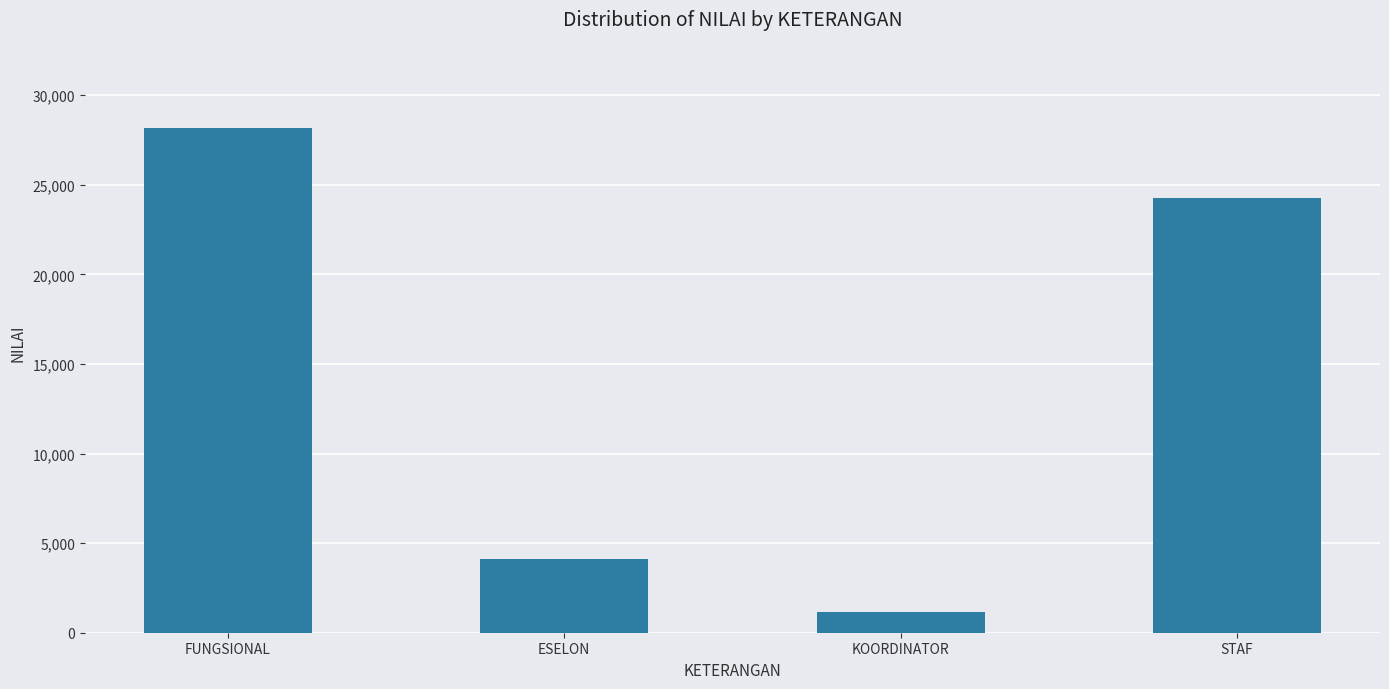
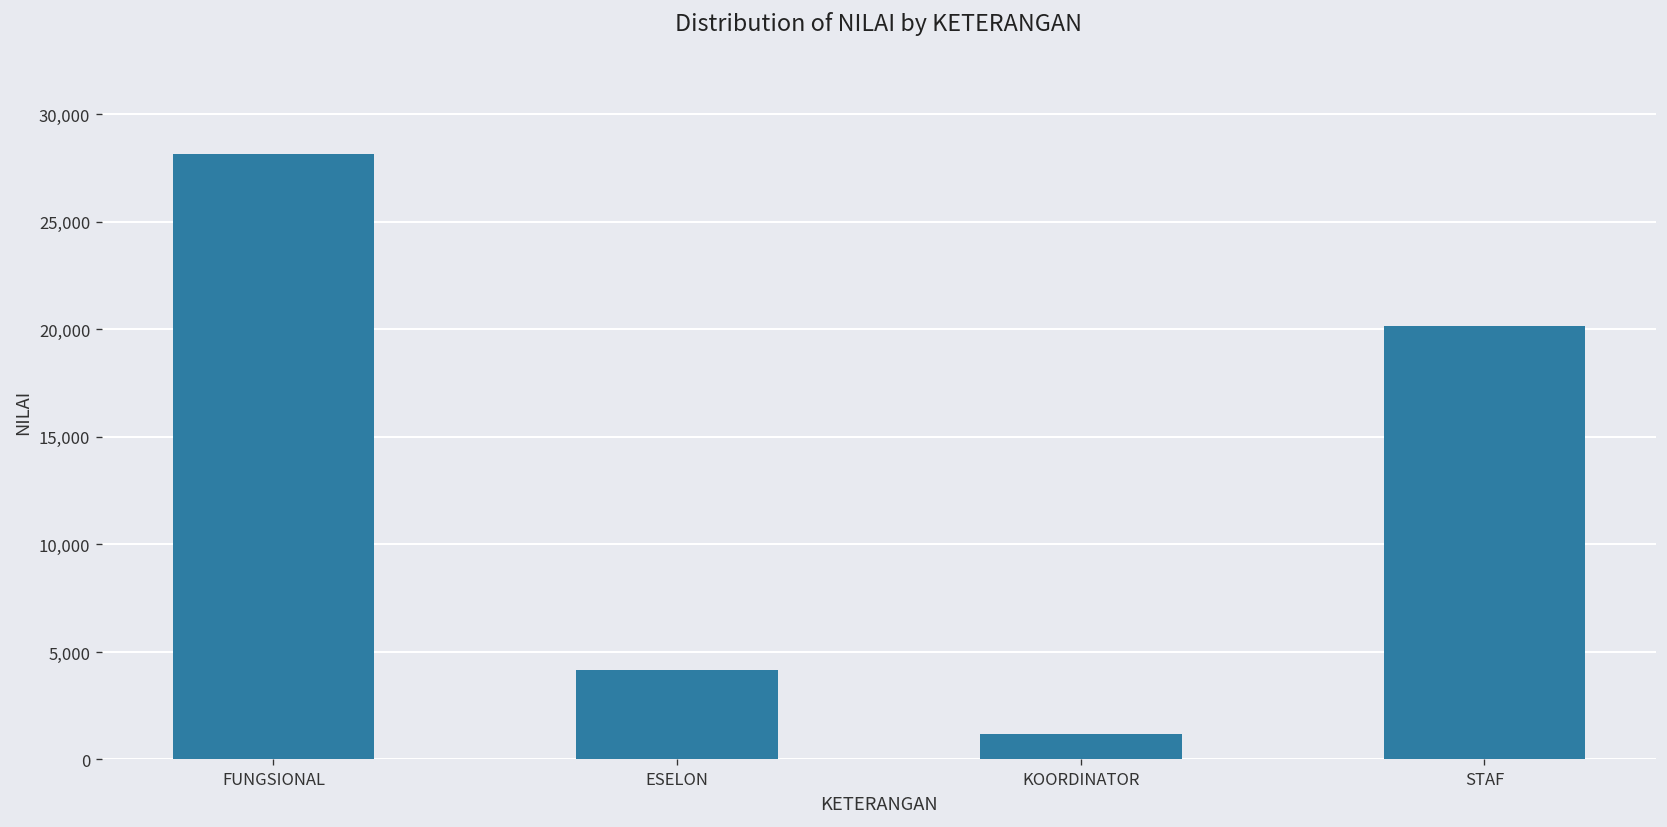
  {
    "FUNGSIONAL": "28,100",
    "ESELON": "4,100",
    "KOORDINATOR": "1,200",
-   "STAF": "24,300"
+   "STAF": "20,200"
  }
